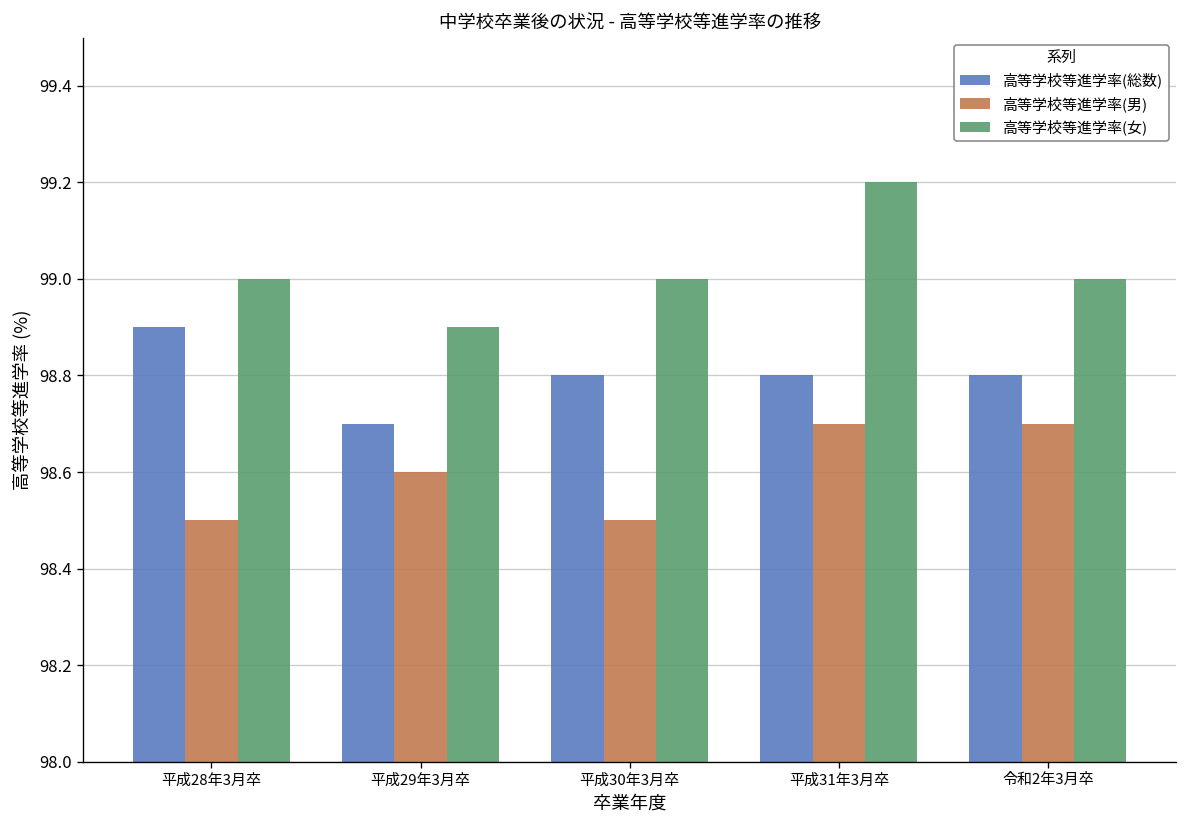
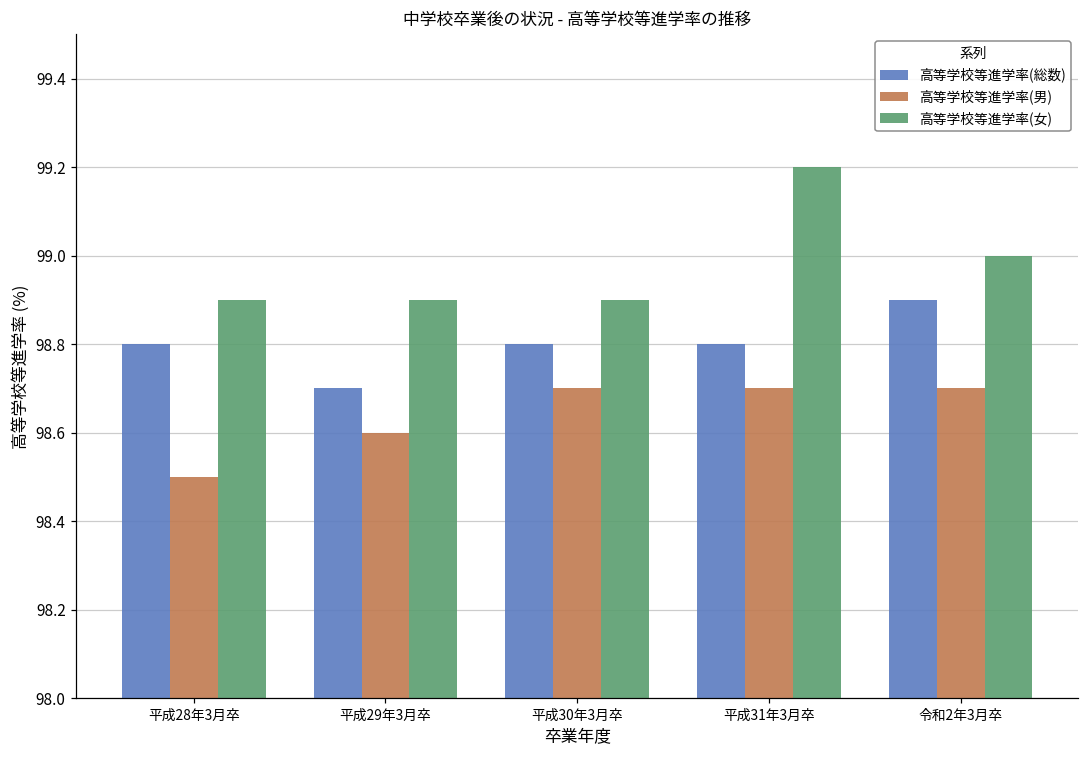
  {
    "高等学校等進学率(総数)": {
-     "平成28年3月卒": 98.9,
+     "平成28年3月卒": 98.8,
      "平成29年3月卒": 98.7,
      "平成30年3月卒": 98.8,
      "平成31年3月卒": 98.8,
-     "令和2年3月卒": 98.8
+     "令和2年3月卒": 98.9
    },
    "高等学校等進学率(男)": {
      "平成28年3月卒": 98.5,
      "平成29年3月卒": 98.6,
-     "平成30年3月卒": 98.5,
+     "平成30年3月卒": 98.7,
      "平成31年3月卒": 98.7,
      "令和2年3月卒": 98.7
    },
    "高等学校等進学率(女)": {
-     "平成28年3月卒": 99.0,
+     "平成28年3月卒": 98.9,
      "平成29年3月卒": 98.9,
-     "平成30年3月卒": 99.0,
+     "平成30年3月卒": 98.9,
      "平成31年3月卒": 99.2,
      "令和2年3月卒": 99.0
    }
  }
